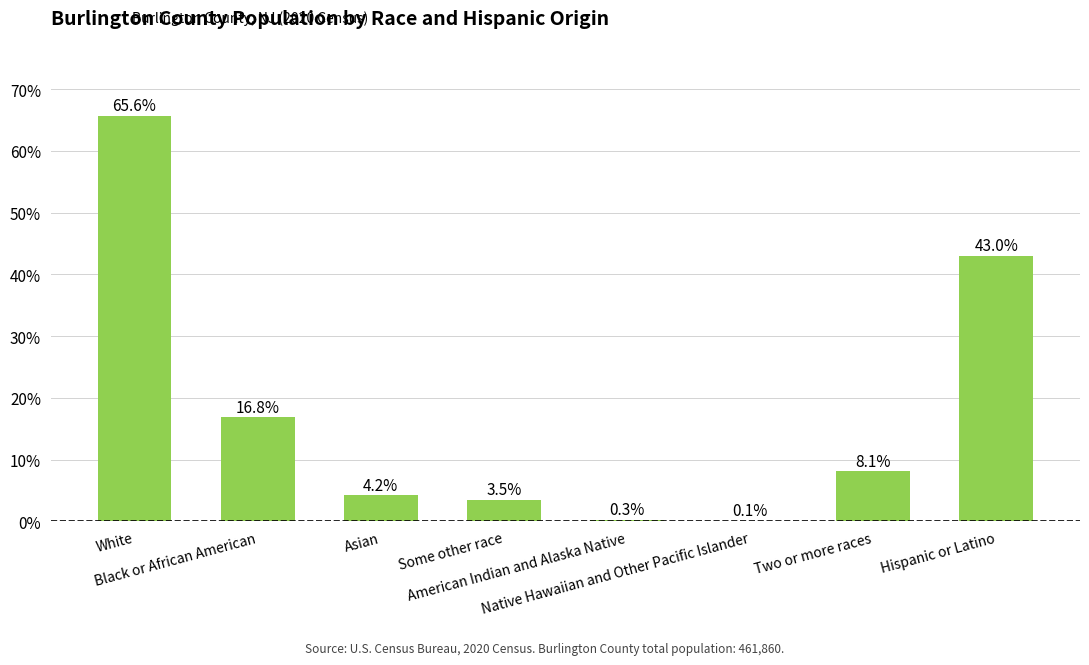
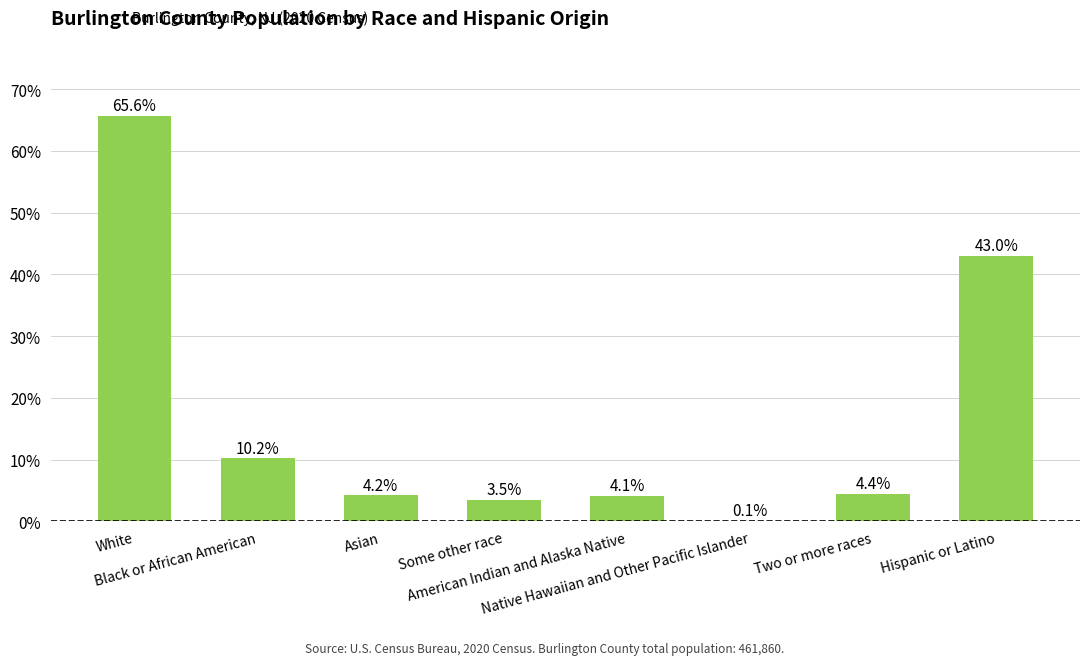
  {
    "White": "65.6%",
-   "Black or African American": "16.8%",
+   "Black or African American": "10.2%",
    "Asian": "4.2%",
    "Some other race": "3.5%",
-   "American Indian and Alaska Native": "0.3%",
+   "American Indian and Alaska Native": "4.1%",
    "Native Hawaiian and Other Pacific Islander": "0.1%",
-   "Two or more races": "8.1%",
+   "Two or more races": "4.4%",
    "Hispanic or Latino": "43.0%"
  }
